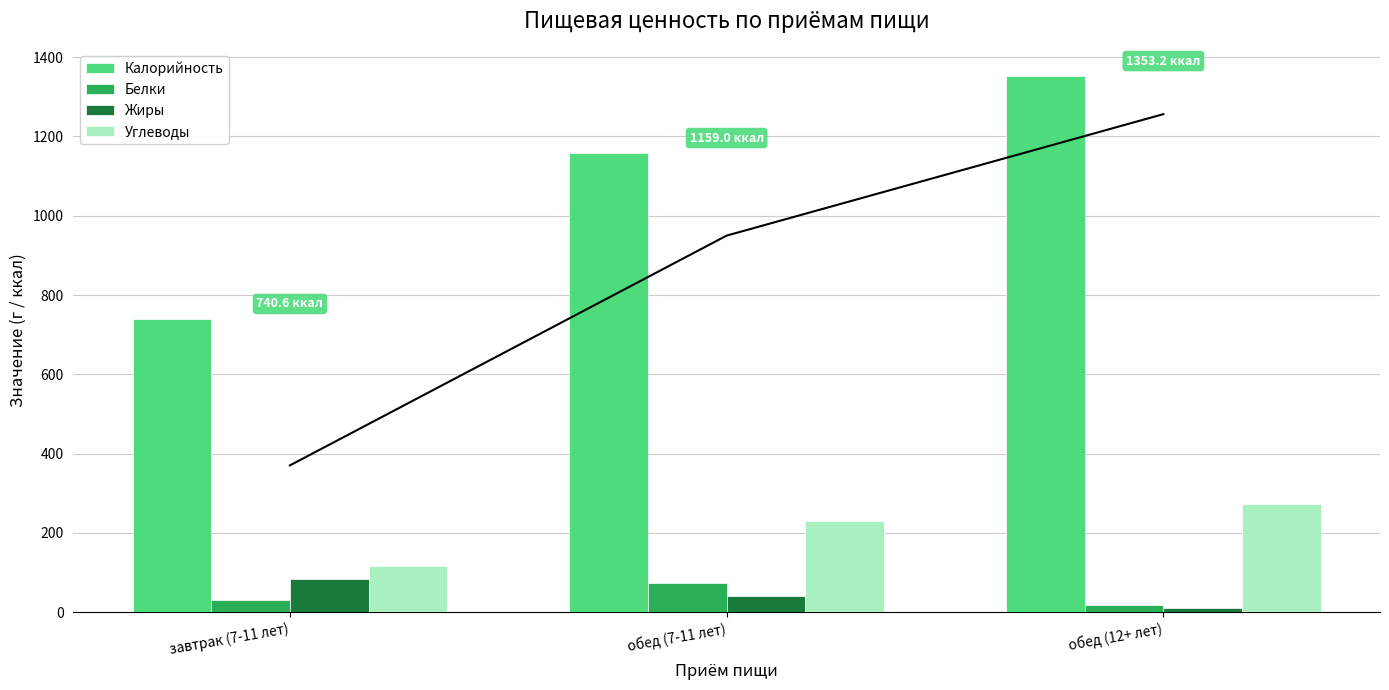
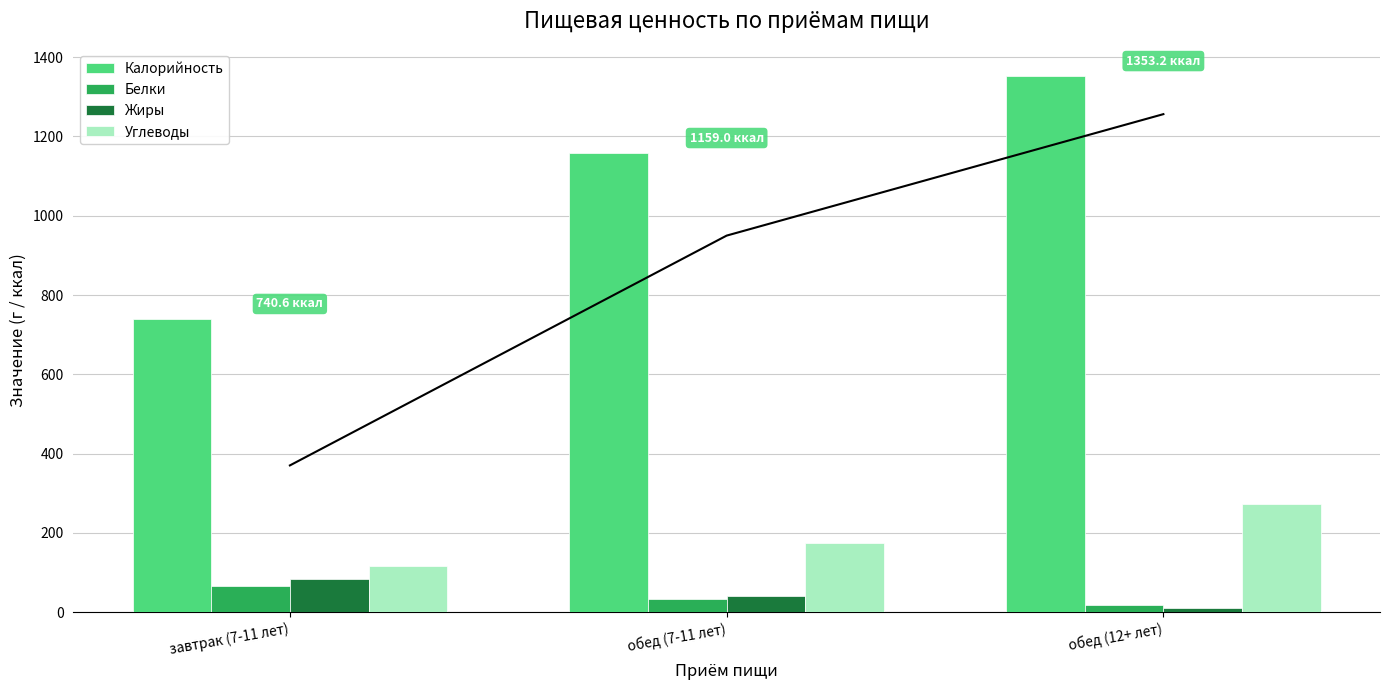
  {
    "Калорийность": {
      "завтрак (7-11 лет)": 740,
      "обед (7-11 лет)": 1160,
      "обед (12+ лет)": 1350
    },
    "Белки": {
-     "завтрак (7-11 лет)": 30,
-     "обед (7-11 лет)": 70,
+     "завтрак (7-11 лет)": 70,
+     "обед (7-11 лет)": 30,
      "обед (12+ лет)": 20
    },
    "Жиры": {
      "завтрак (7-11 лет)": 80,
      "обед (7-11 лет)": 40,
      "обед (12+ лет)": 10
    },
    "Углеводы": {
      "завтрак (7-11 лет)": 120,
-     "обед (7-11 лет)": 230,
+     "обед (7-11 лет)": 170,
      "обед (12+ лет)": 270
    }
  }
